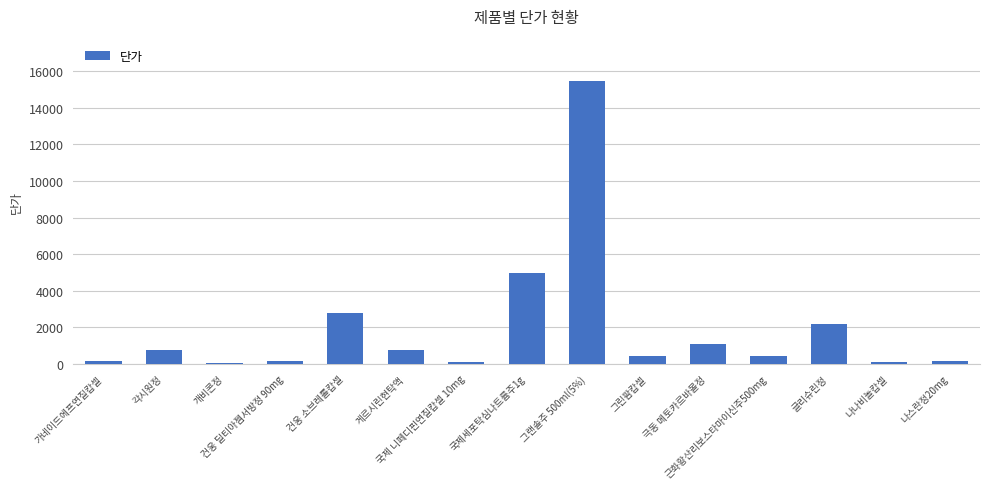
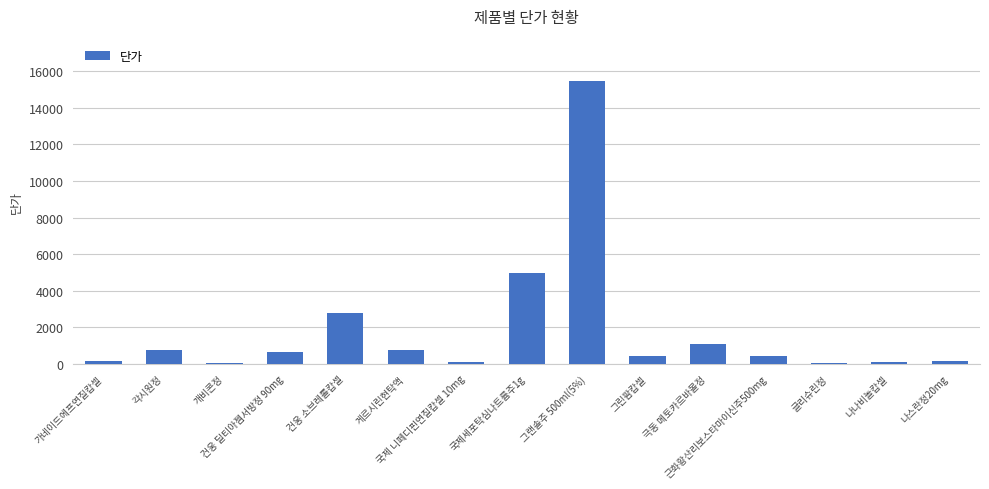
  {
    "가네이드에프연질캅셀": 200,
    "각시원정": 800,
-   "건웅 딜티아젬서방정 90mg": 200,
+   "건웅 딜티아젬서방정 90mg": 700,
    "건웅 소브레롤캅셀": 2800,
    "게르시린현탁액": 800,
    "국제세포탁심나트륨주1g": 5000,
    "그랜솔주 500ml(5%)": 15500,
    "그린팜캅셀": 400,
    "극동 메토카르바몰정": 1100,
    "근화황산리보스타마이신주500mg": 400,
-   "글리슈린정": 2200,
+   "글리슈린정": 100,
    "나스란정20mg": 200
  }
